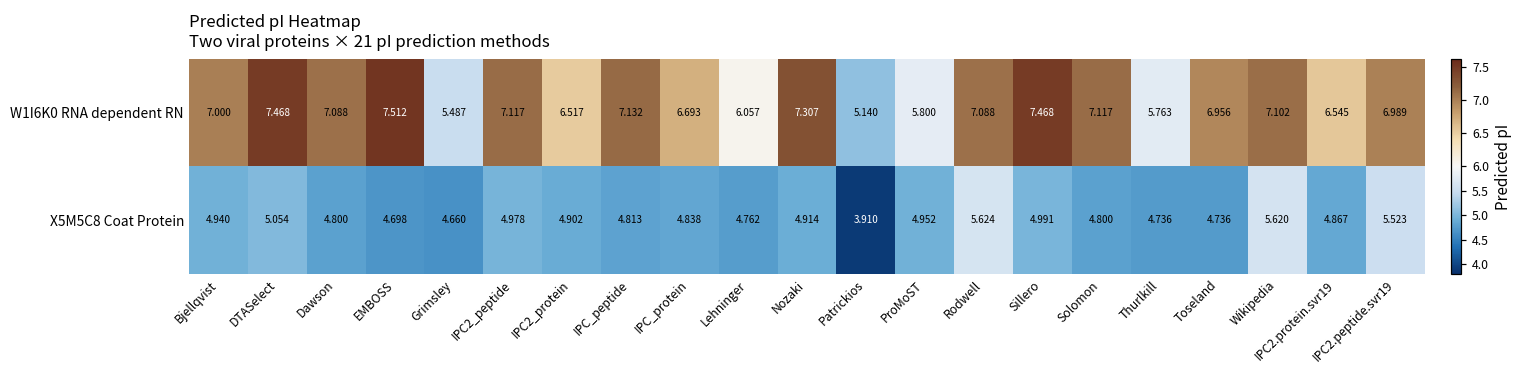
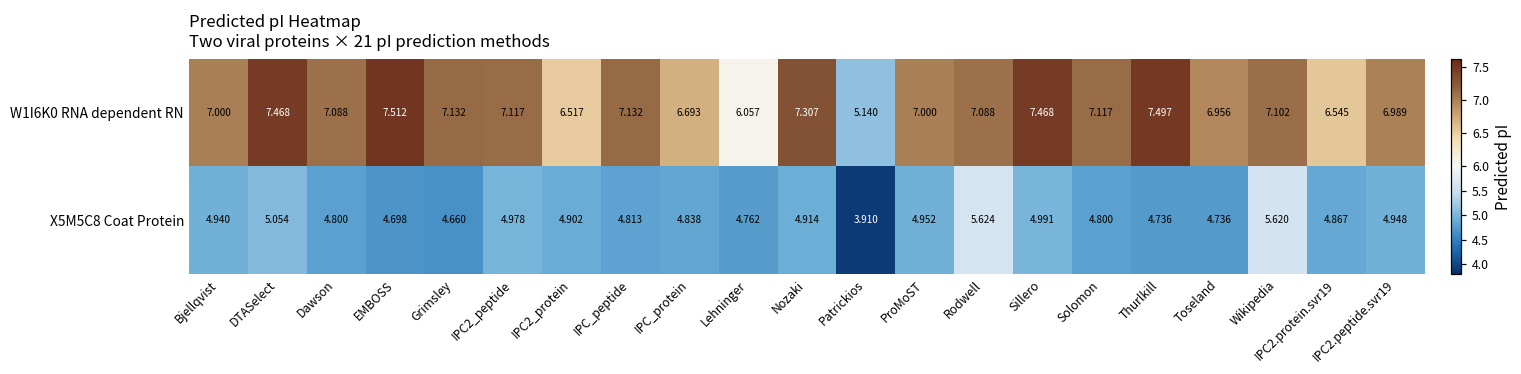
  {
    "W1I6K0 RNA dependent RN": {
      "Bjellqvist": 7.000,
      "DTASelect": 7.468,
      "Dawson": 7.088,
      "EMBOSS": 7.512,
-     "Grimsley": 5.487,
+     "Grimsley": 7.132,
      "IPC2_peptide": 7.117,
      "IPC2_protein": 6.517,
      "IPC_peptide": 7.132,
      "IPC_protein": 6.693,
      "Lehninger": 6.057,
      "Nozaki": 7.307,
      "Patrickios": 5.140,
-     "ProMoST": 5.800,
+     "ProMoST": 7.000,
      "Rodwell": 7.088,
      "Sillero": 7.468,
      "Solomon": 7.117,
-     "Thurlkill": 5.763,
+     "Thurlkill": 7.497,
      "Toseland": 6.956,
      "Wikipedia": 7.102,
      "IPC2.protein.svr19": 6.545,
      "IPC2.peptide.svr19": 6.989
    },
    "X5M5C8 Coat Protein": {
      "Bjellqvist": 4.940,
      "DTASelect": 5.054,
      "Dawson": 4.800,
      "EMBOSS": 4.698,
      "Grimsley": 4.660,
      "IPC2_peptide": 4.978,
      "IPC2_protein": 4.902,
      "IPC_peptide": 4.813,
      "IPC_protein": 4.838,
      "Lehninger": 4.762,
      "Nozaki": 4.914,
      "Patrickios": 3.910,
      "ProMoST": 4.952,
      "Rodwell": 5.624,
      "Sillero": 4.991,
      "Solomon": 4.800,
      "Thurlkill": 4.736,
      "Toseland": 4.736,
      "Wikipedia": 5.620,
      "IPC2.protein.svr19": 4.867,
-     "IPC2.peptide.svr19": 5.523
+     "IPC2.peptide.svr19": 4.948
    }
  }
